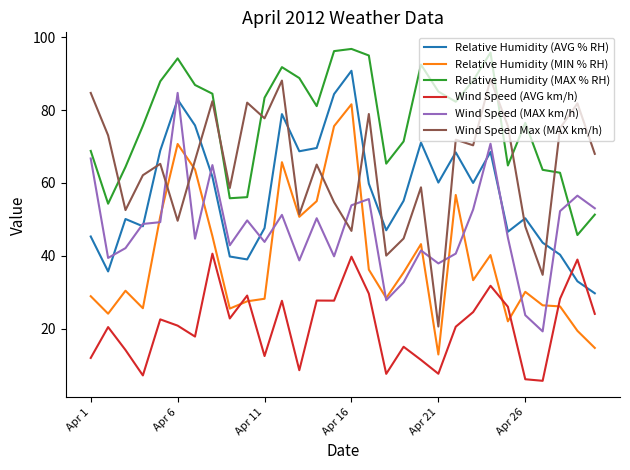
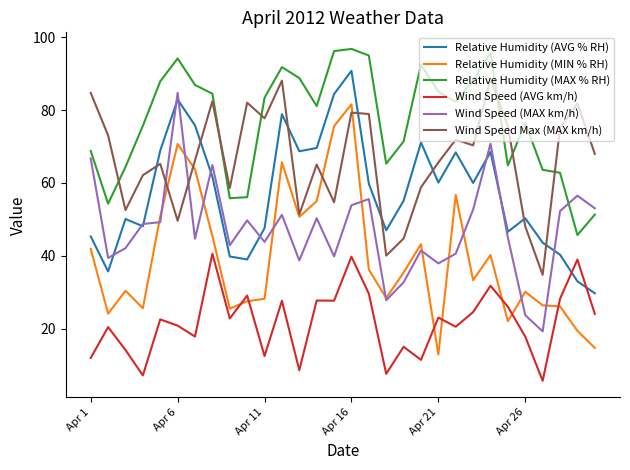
  {
    "Relative Humidity (AVG % RH)": {
      "Apr 1": 45,
      "Apr 6": 83,
      "Apr 11": 48,
      "Apr 16": 91,
      "Apr 21": 60,
      "Apr 26": 50
    },
    "Relative Humidity (MIN % RH)": {
-     "Apr 1": 29,
+     "Apr 1": 42,
      "Apr 6": 71,
      "Apr 11": 28,
      "Apr 16": 82,
      "Apr 21": 13,
      "Apr 26": 30
    },
    "Relative Humidity (MAX % RH)": {
      "Apr 1": 69,
      "Apr 6": 94,
      "Apr 11": 83,
      "Apr 16": 97
    },
    "Wind Speed (AVG km/h)": {
      "Apr 1": 12,
      "Apr 6": 21,
      "Apr 11": 12,
      "Apr 16": 40,
-     "Apr 21": 8,
-     "Apr 26": 6
+     "Apr 21": 23,
+     "Apr 26": 18
    },
    "Wind Speed (MAX km/h)": {
      "Apr 1": 67,
      "Apr 6": 85,
      "Apr 11": 44,
      "Apr 16": 54,
      "Apr 21": 38,
      "Apr 26": 24
    },
    "Wind Speed Max (MAX km/h)": {
      "Apr 1": 85,
      "Apr 6": 50,
      "Apr 11": 78,
-     "Apr 16": 47,
-     "Apr 21": 21,
+     "Apr 16": 79,
+     "Apr 21": 66,
      "Apr 26": 48
    }
  }
